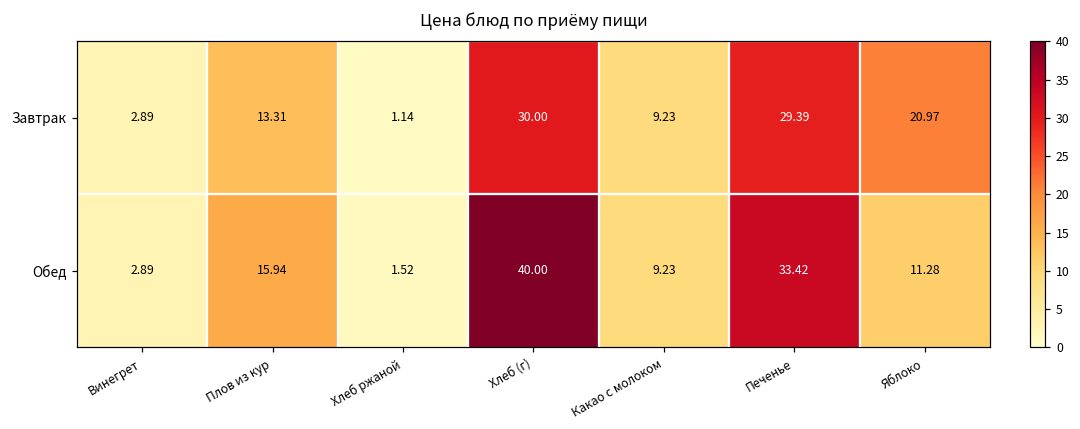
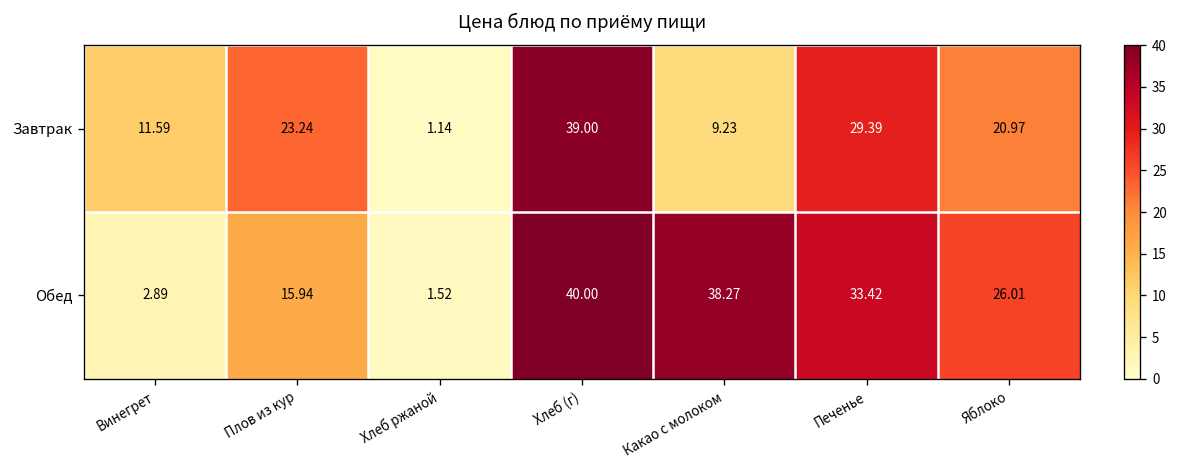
  {
    "Завтрак": {
-     "Винегрет": 2.89,
-     "Плов из кур": 13.31,
+     "Винегрет": 11.59,
+     "Плов из кур": 23.24,
      "Хлеб ржаной": 1.14,
-     "Хлеб (г)": 30.00,
+     "Хлеб (г)": 39.00,
      "Какао с молоком": 9.23,
      "Печенье": 29.39,
      "Яблоко": 20.97
    },
    "Обед": {
      "Винегрет": 2.89,
      "Плов из кур": 15.94,
      "Хлеб ржаной": 1.52,
      "Хлеб (г)": 40.00,
-     "Какао с молоком": 9.23,
+     "Какао с молоком": 38.27,
      "Печенье": 33.42,
-     "Яблоко": 11.28
+     "Яблоко": 26.01
    }
  }
